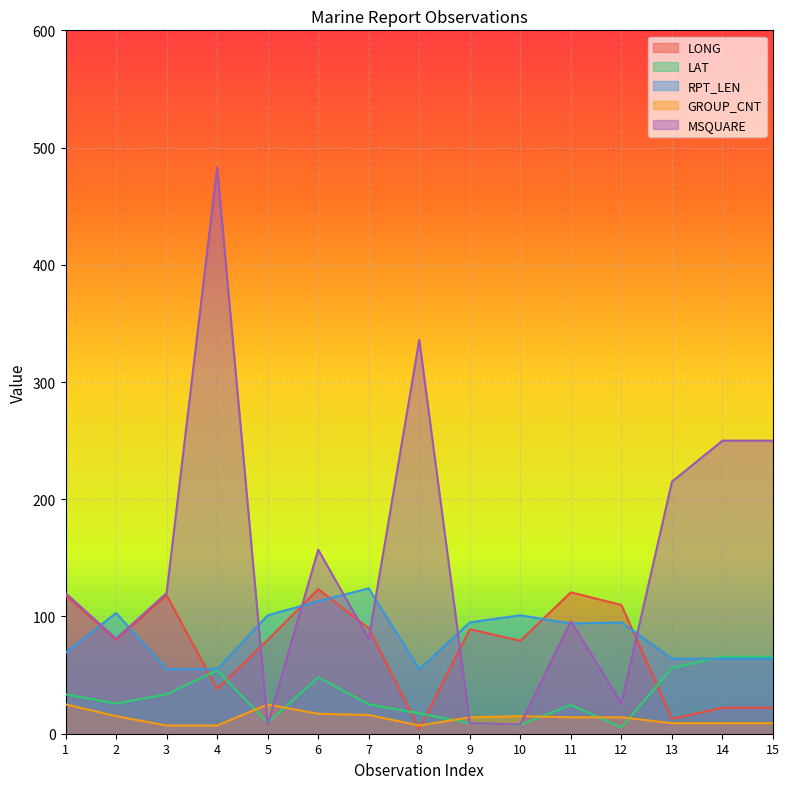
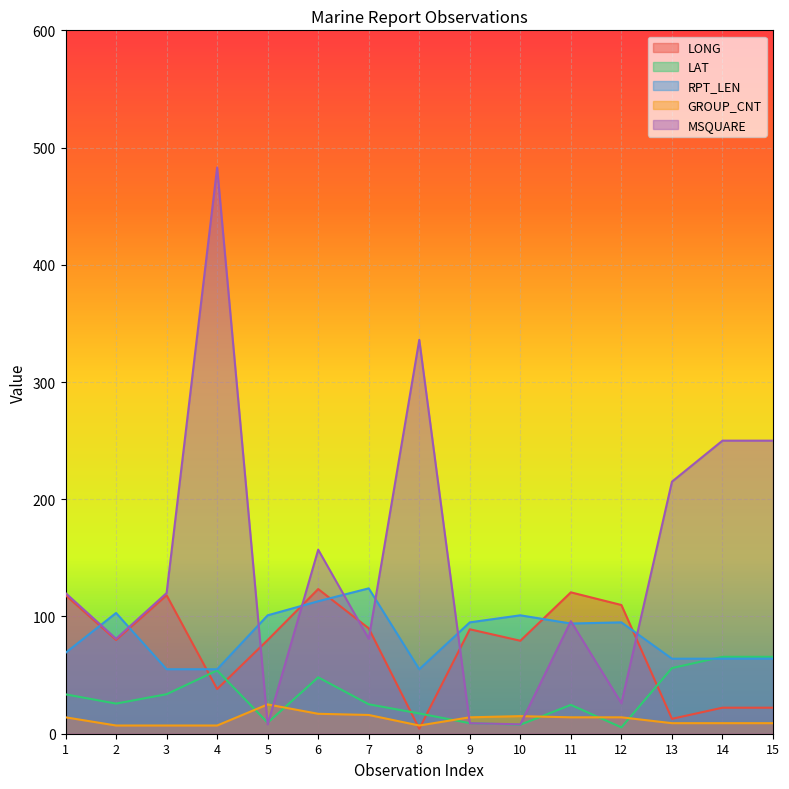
  {
    "LONG": {
      "4": 38,
      "5": 80,
      "6": 123,
      "7": 90,
      "8": 4,
      "9": 89,
      "10": 79,
      "11": 121,
      "12": 110,
      "13": 13,
      "14": 22,
      "15": 22
    },
    "LAT": {
      "1": 34,
      "2": 26,
      "3": 34,
      "6": 48,
      "7": 25,
      "8": 17,
      "11": 25,
      "12": 5,
      "13": 56
    },
    "RPT_LEN": {
      "1": 69,
      "2": 103,
      "3": 55,
      "5": 101,
      "6": 113,
      "7": 124,
      "8": 55,
      "9": 95,
      "10": 101,
      "12": 95,
      "13": 64
    },
    "GROUP_CNT": {
-     "1": 25,
-     "2": 15,
+     "1": 14,
+     "2": 7,
      "3": 7,
      "4": 7,
      "5": 25,
      "6": 17,
      "7": 16,
      "8": 7,
      "9": 14,
      "10": 15,
      "11": 14,
      "12": 14,
      "13": 9,
      "14": 9,
      "15": 9
    },
    "MSQUARE": {
      "4": 483,
      "6": 157,
      "7": 81,
      "8": 336,
      "12": 26,
      "13": 215,
      "14": 250,
      "15": 250
    }
  }
